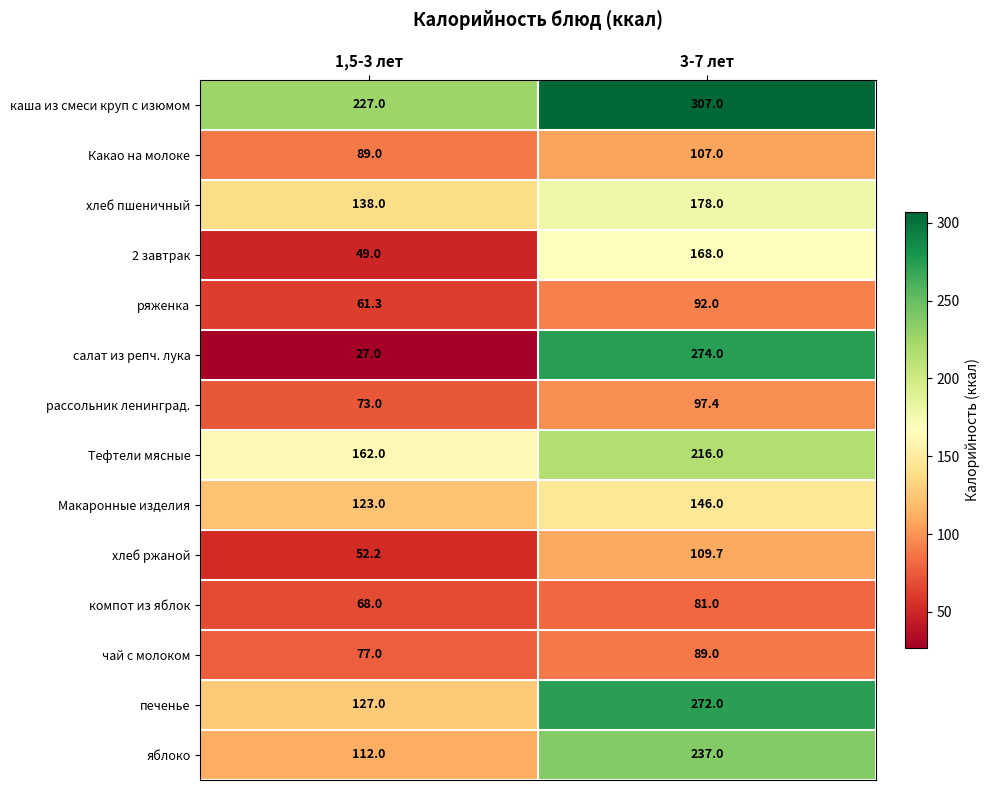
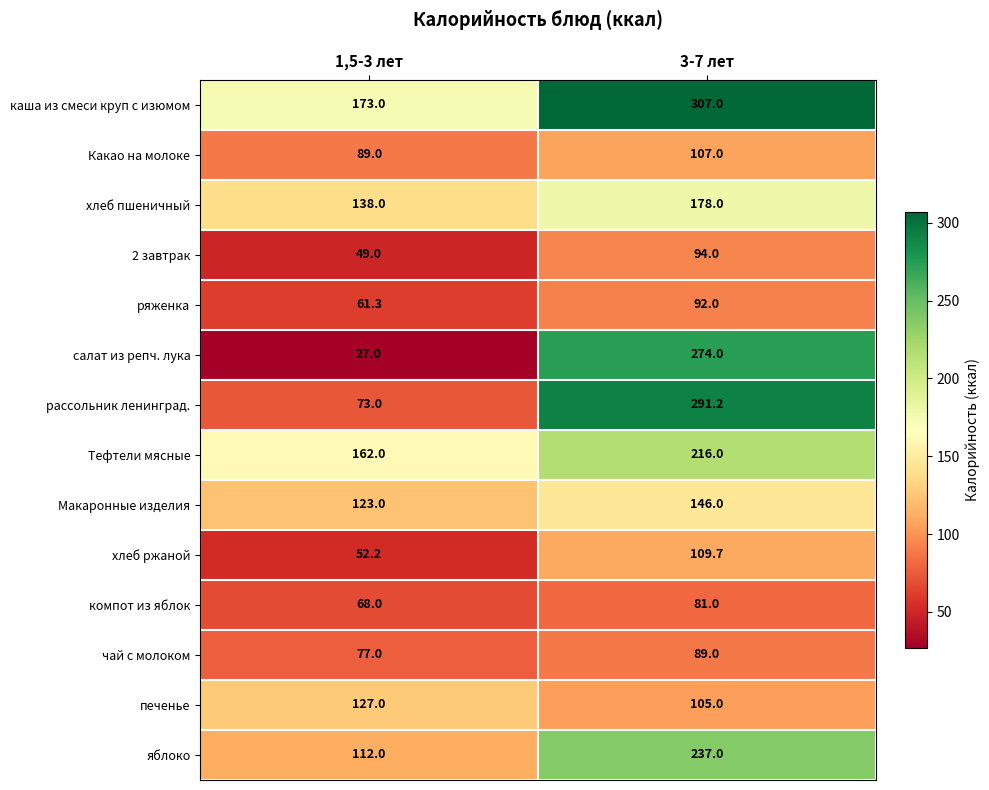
  {
    "каша из смеси круп с изюмом": {
-     "1,5-3 лет": 227.0,
+     "1,5-3 лет": 173.0,
      "3-7 лет": 307.0
    },
    "Какао на молоке": {
      "1,5-3 лет": 89.0,
      "3-7 лет": 107.0
    },
    "хлеб пшеничный": {
      "1,5-3 лет": 138.0,
      "3-7 лет": 178.0
    },
    "2 завтрак": {
      "1,5-3 лет": 49.0,
-     "3-7 лет": 168.0
+     "3-7 лет": 94.0
    },
    "ряженка": {
      "1,5-3 лет": 61.3,
      "3-7 лет": 92.0
    },
    "салат из репч. лука": {
      "1,5-3 лет": 27.0,
      "3-7 лет": 274.0
    },
    "рассольник ленинград.": {
      "1,5-3 лет": 73.0,
-     "3-7 лет": 97.4
+     "3-7 лет": 291.2
    },
    "Тефтели мясные": {
      "1,5-3 лет": 162.0,
      "3-7 лет": 216.0
    },
    "Макаронные изделия": {
      "1,5-3 лет": 123.0,
      "3-7 лет": 146.0
    },
    "хлеб ржаной": {
      "1,5-3 лет": 52.2,
      "3-7 лет": 109.7
    },
    "компот из яблок": {
      "1,5-3 лет": 68.0,
      "3-7 лет": 81.0
    },
    "чай с молоком": {
      "1,5-3 лет": 77.0,
      "3-7 лет": 89.0
    },
    "печенье": {
      "1,5-3 лет": 127.0,
-     "3-7 лет": 272.0
+     "3-7 лет": 105.0
    },
    "яблоко": {
      "1,5-3 лет": 112.0,
      "3-7 лет": 237.0
    }
  }
